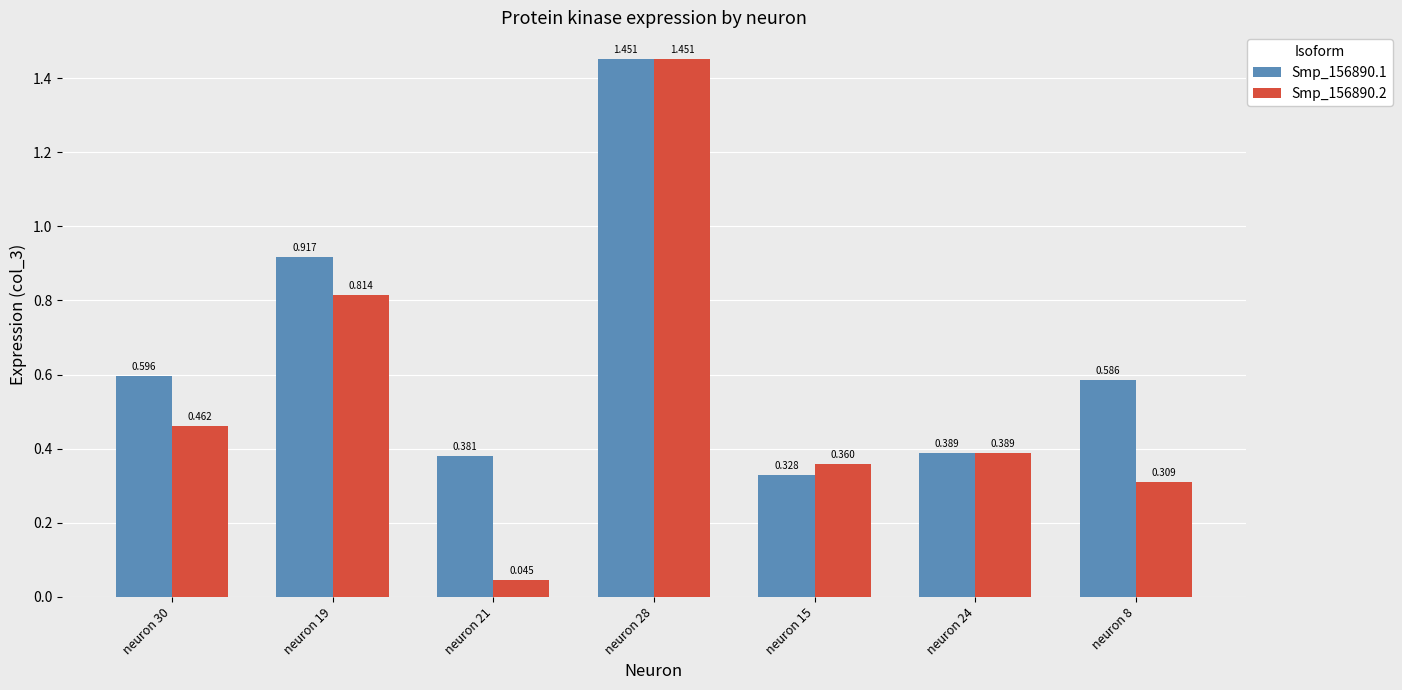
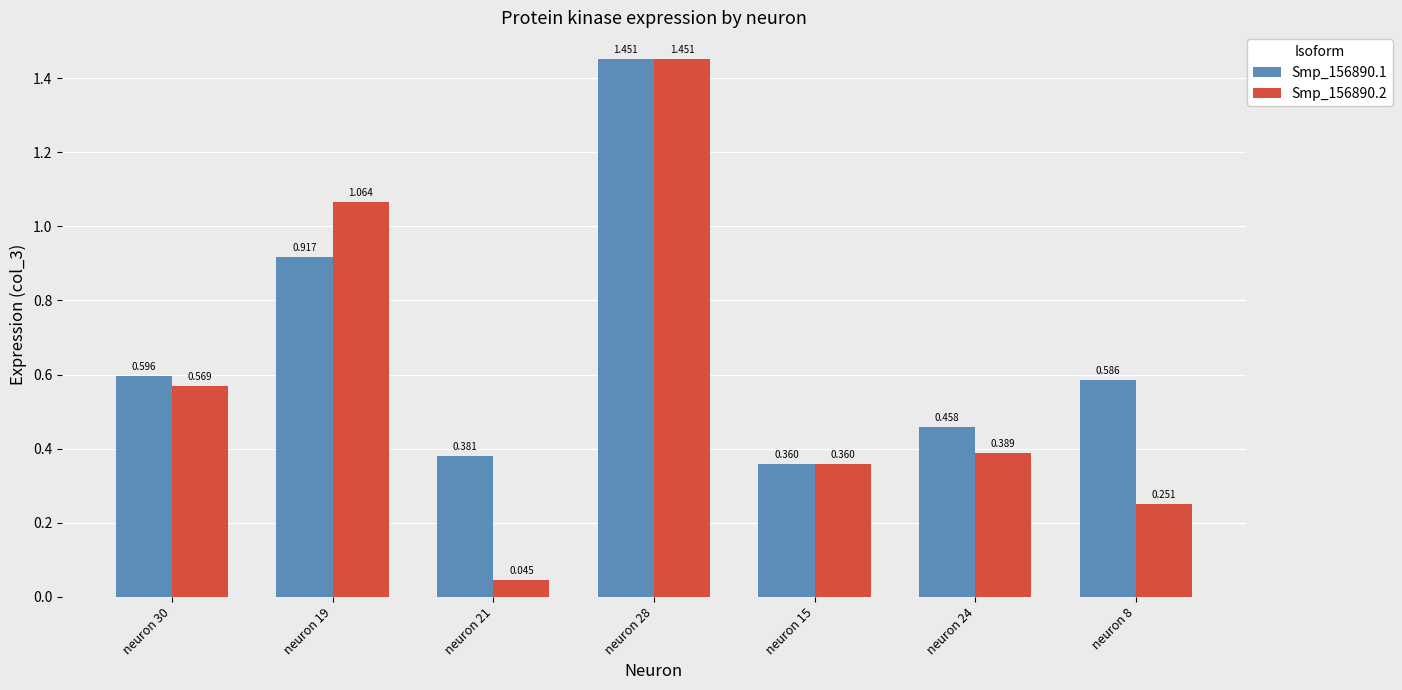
  {
    "Smp_156890.1": {
      "neuron 30": 0.596,
      "neuron 19": 0.917,
      "neuron 21": 0.381,
      "neuron 28": 1.451,
-     "neuron 15": 0.328,
-     "neuron 24": 0.389,
+     "neuron 15": 0.360,
+     "neuron 24": 0.458,
      "neuron 8": 0.586
    },
    "Smp_156890.2": {
-     "neuron 30": 0.462,
-     "neuron 19": 0.814,
+     "neuron 30": 0.569,
+     "neuron 19": 1.064,
      "neuron 21": 0.045,
      "neuron 28": 1.451,
      "neuron 15": 0.360,
      "neuron 24": 0.389,
-     "neuron 8": 0.309
+     "neuron 8": 0.251
    }
  }
